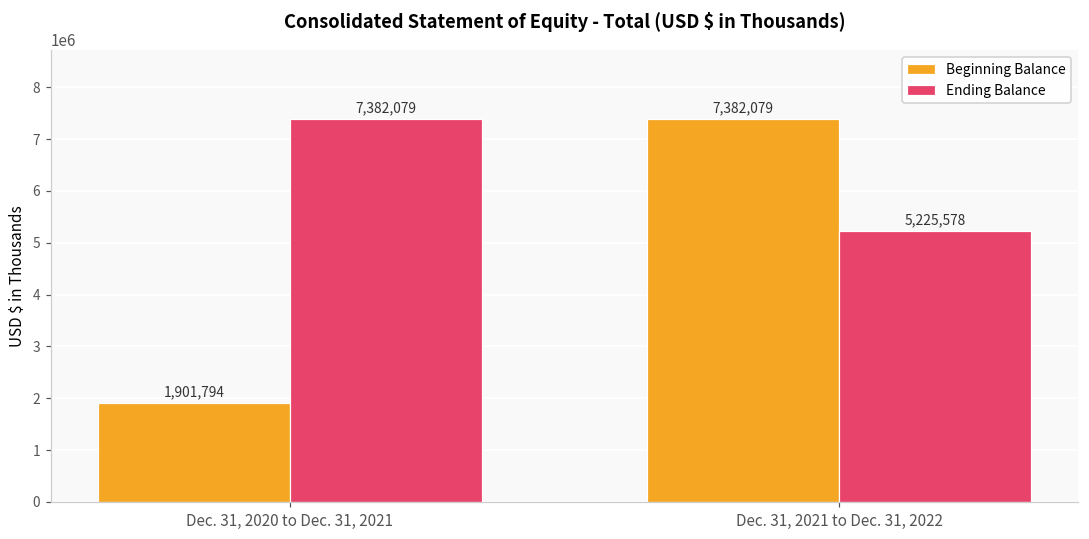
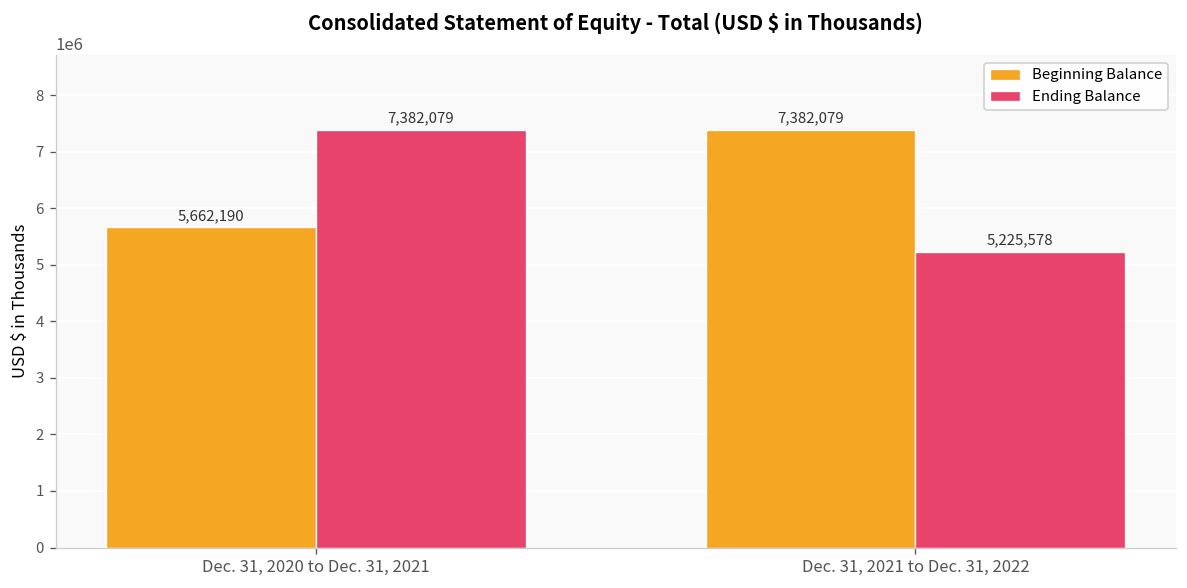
  {
    "Beginning Balance": {
-     "Dec. 31, 2020 to Dec. 31, 2021": "1,901,794",
+     "Dec. 31, 2020 to Dec. 31, 2021": "5,662,190",
      "Dec. 31, 2021 to Dec. 31, 2022": "7,382,079"
    },
    "Ending Balance": {
      "Dec. 31, 2020 to Dec. 31, 2021": "7,382,079",
      "Dec. 31, 2021 to Dec. 31, 2022": "5,225,578"
    }
  }
